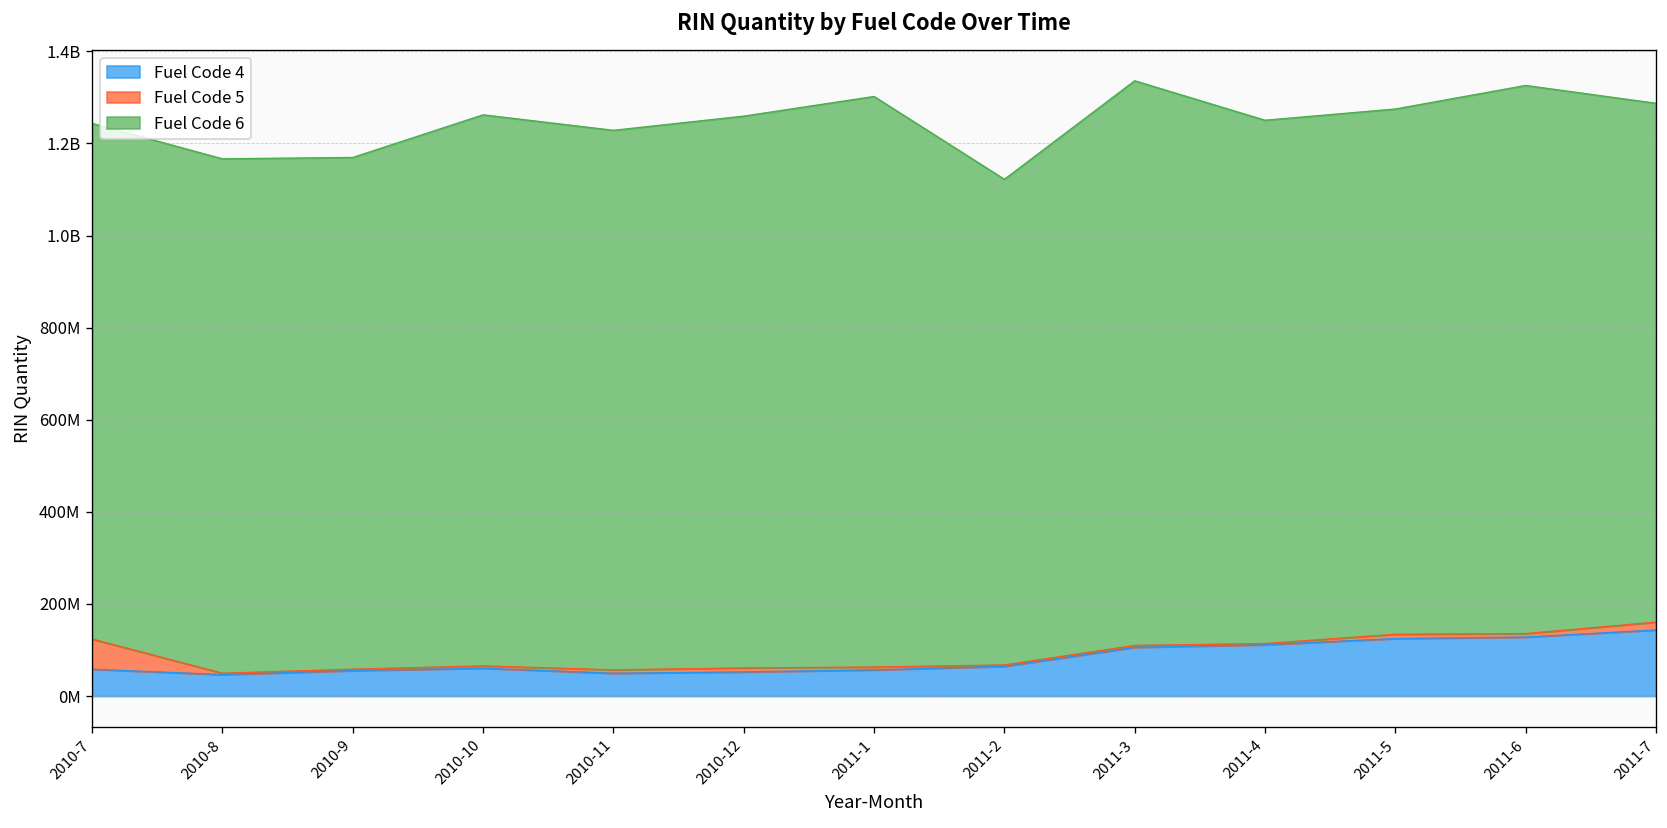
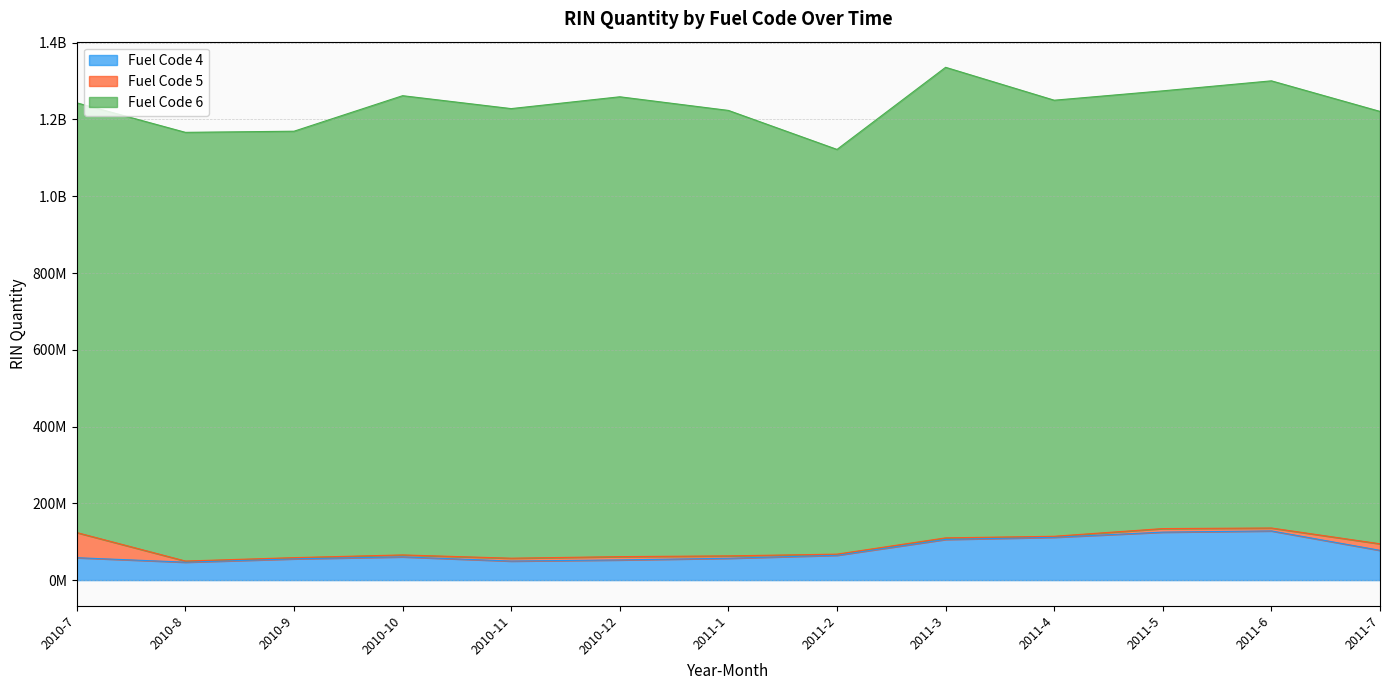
  {
    "Fuel Code 4": {
      "2010-7": 60000000,
      "2010-11": 50000000,
      "2010-12": 50000000,
      "2011-5": 120000000,
      "2011-6": 130000000,
-     "2011-7": 140000000
+     "2011-7": 80000000
    },
    "Fuel Code 5": {
      "2010-7": 70000000,
      "2010-11": 10000000,
      "2010-12": 10000000,
      "2011-5": 10000000,
      "2011-6": 10000000,
      "2011-7": 20000000
    },
    "Fuel Code 6": {
      "2010-7": 1120000000,
      "2010-8": 1120000000,
      "2010-9": 1110000000,
      "2010-10": 1200000000,
      "2010-11": 1170000000,
      "2010-12": 1200000000,
-     "2011-1": 1240000000,
+     "2011-1": 1160000000,
      "2011-2": 1050000000,
      "2011-3": 1230000000,
      "2011-4": 1140000000,
      "2011-5": 1140000000,
-     "2011-6": 1190000000,
+     "2011-6": 1170000000,
      "2011-7": 1130000000
    }
  }
